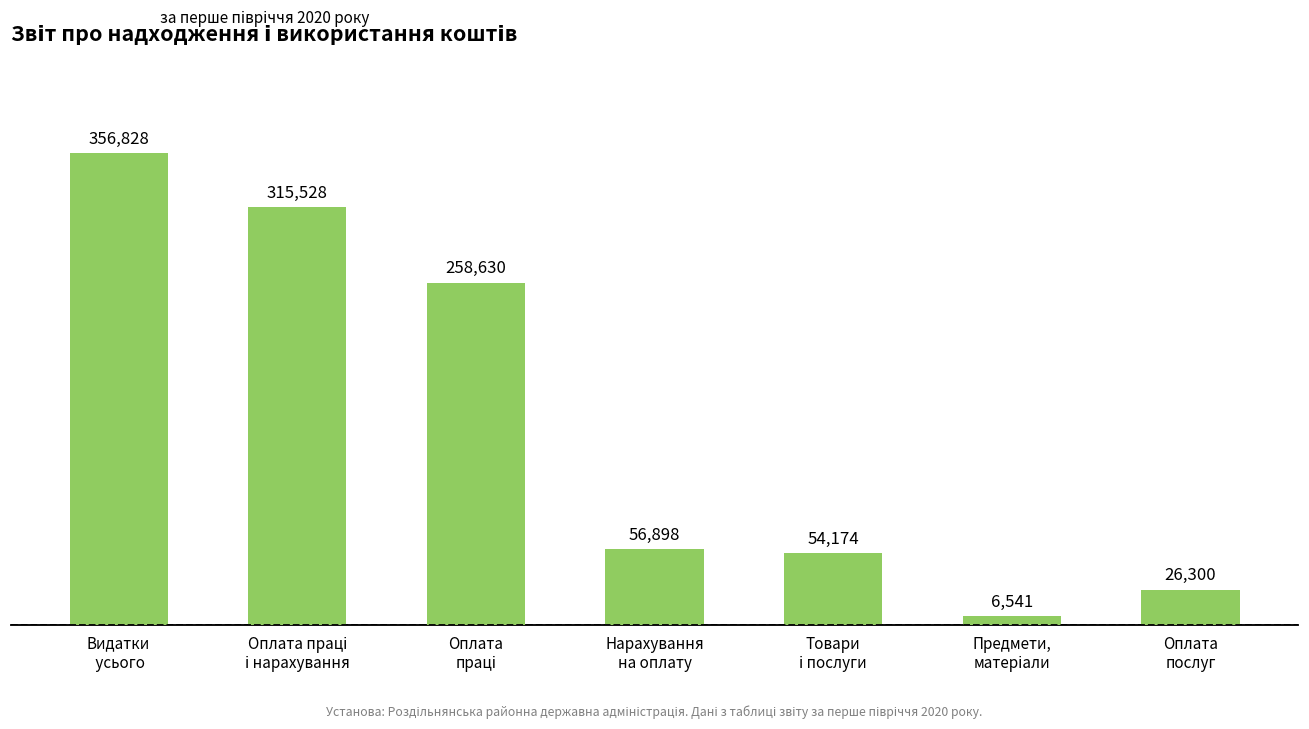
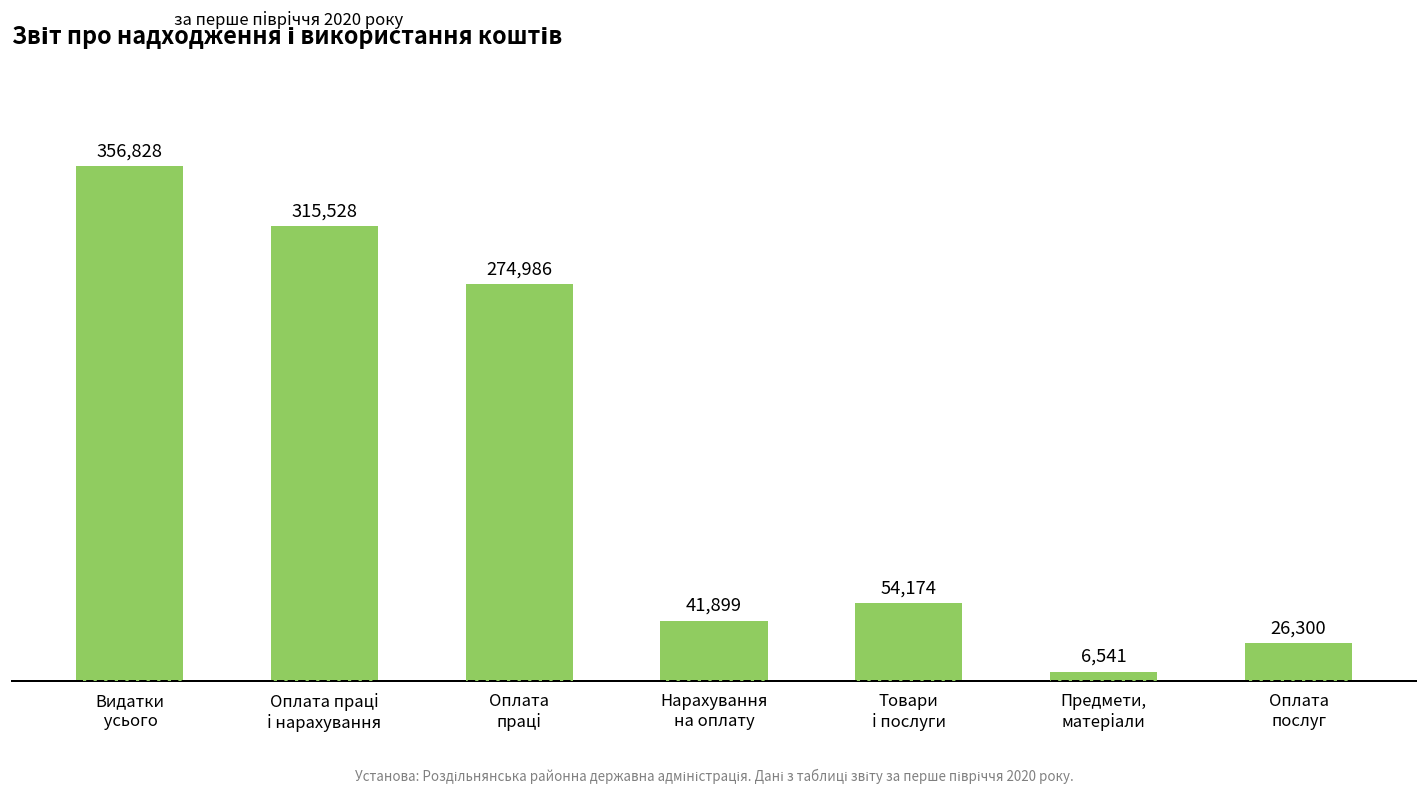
  {
    "Видатки усього": "356,828",
    "Оплата праці і нарахування": "315,528",
-   "Оплата праці": "258,630",
-   "Нарахування на оплату": "56,898",
+   "Оплата праці": "274,986",
+   "Нарахування на оплату": "41,899",
    "Товари і послуги": "54,174",
    "Предмети, матеріали": "6,541",
    "Оплата послуг": "26,300"
  }
